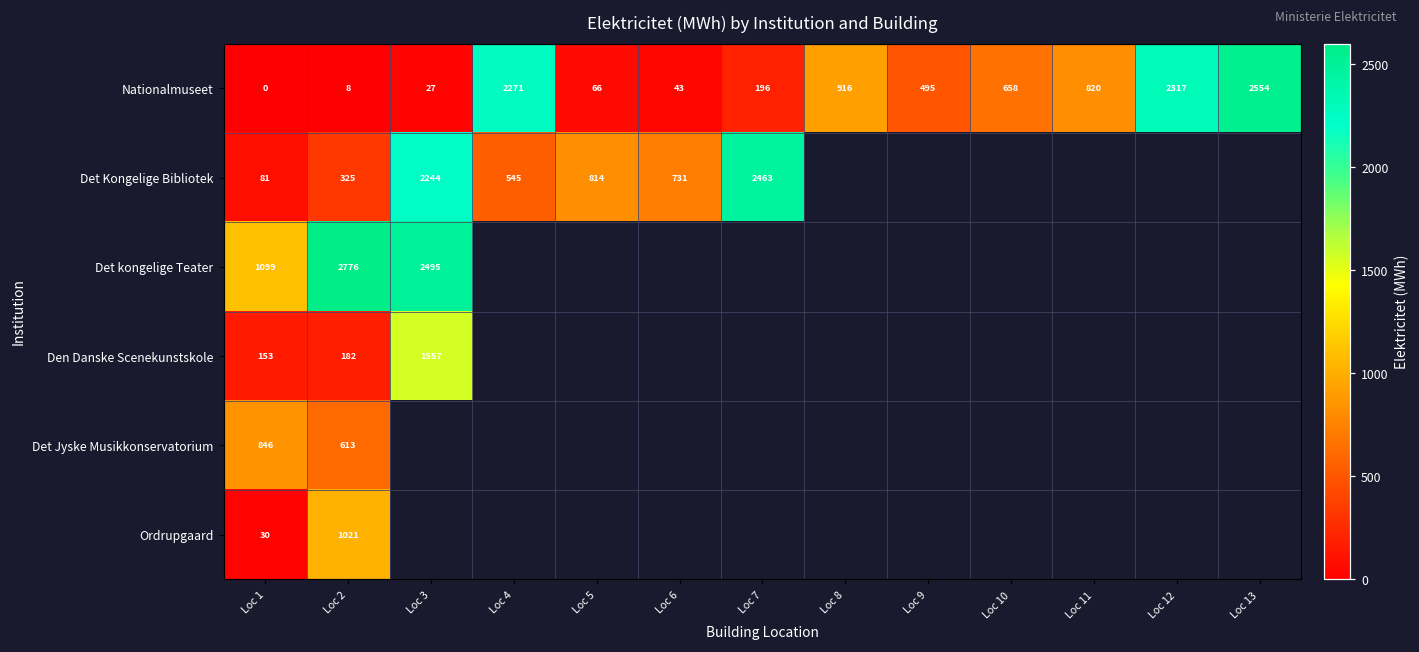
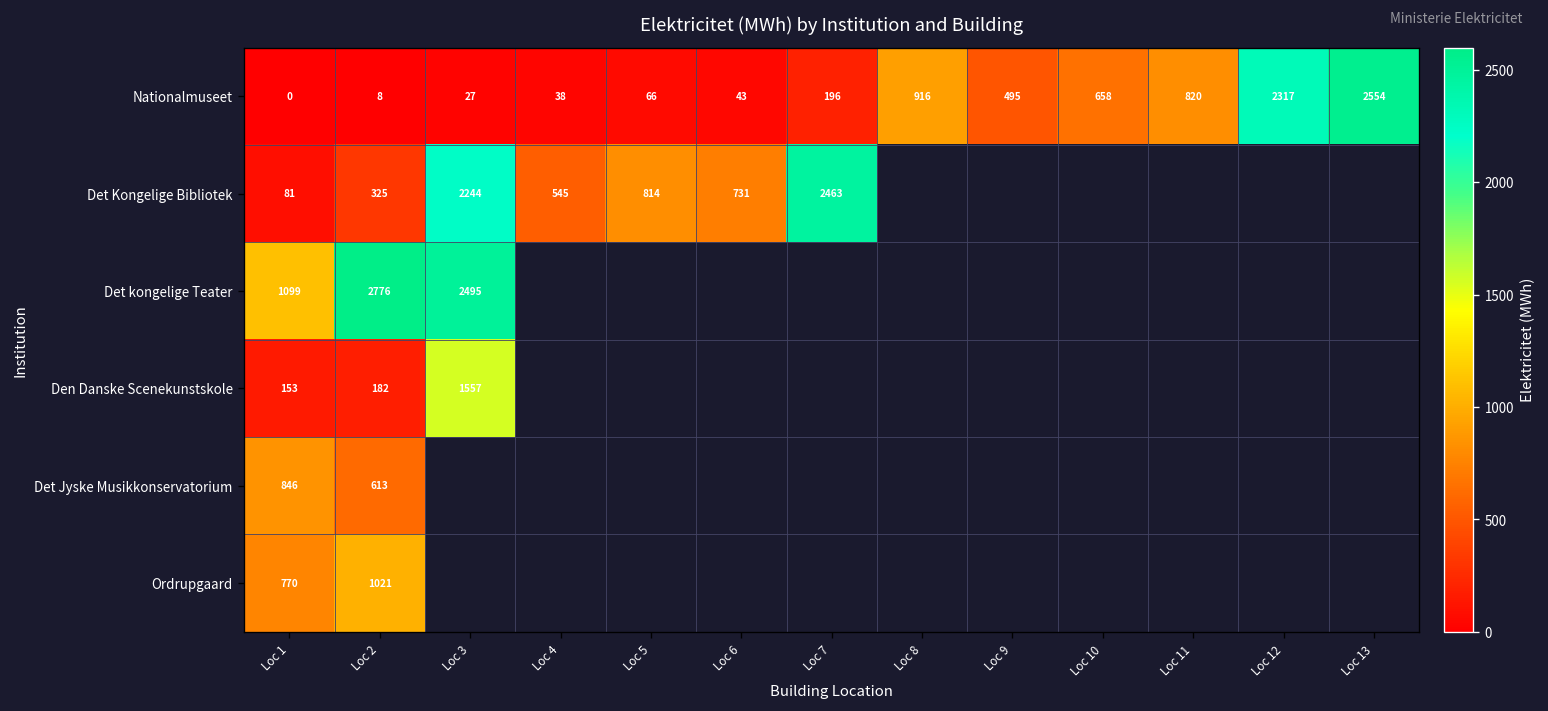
  {
    "Nationalmuseet": {
      "Loc 1": 0,
      "Loc 2": 8,
      "Loc 3": 27,
-     "Loc 4": 2271,
+     "Loc 4": 38,
      "Loc 5": 66,
      "Loc 6": 43,
      "Loc 7": 196,
      "Loc 8": 916,
      "Loc 9": 495,
      "Loc 10": 658,
      "Loc 11": 820,
      "Loc 12": 2317,
      "Loc 13": 2554
    },
    "Det Kongelige Bibliotek": {
      "Loc 1": 81,
      "Loc 2": 325,
      "Loc 3": 2244,
      "Loc 4": 545,
      "Loc 5": 814,
      "Loc 6": 731,
      "Loc 7": 2463
    },
    "Det kongelige Teater": {
      "Loc 1": 1099,
      "Loc 2": 2776,
      "Loc 3": 2495
    },
    "Den Danske Scenekunstskole": {
      "Loc 1": 153,
      "Loc 2": 182,
      "Loc 3": 1557
    },
    "Det Jyske Musikkonservatorium": {
      "Loc 1": 846,
      "Loc 2": 613
    },
    "Ordrupgaard": {
-     "Loc 1": 30,
+     "Loc 1": 770,
      "Loc 2": 1021
    }
  }
